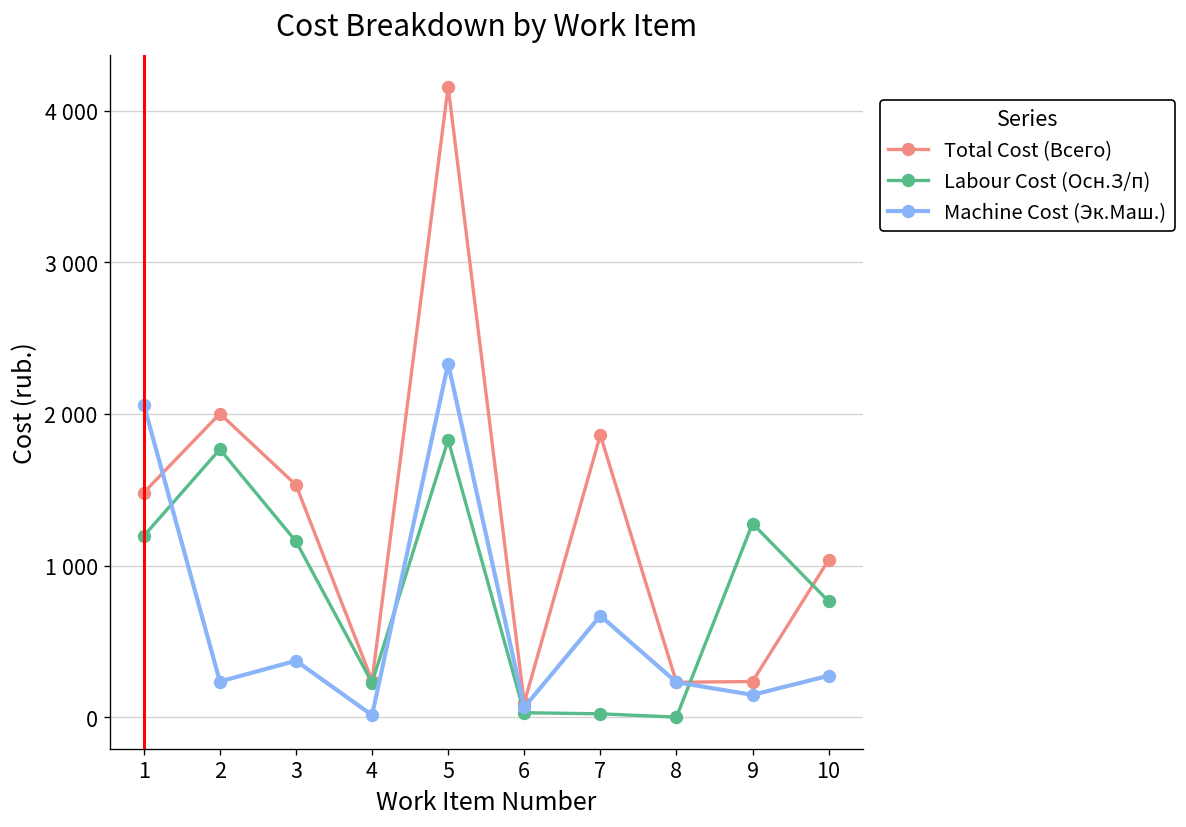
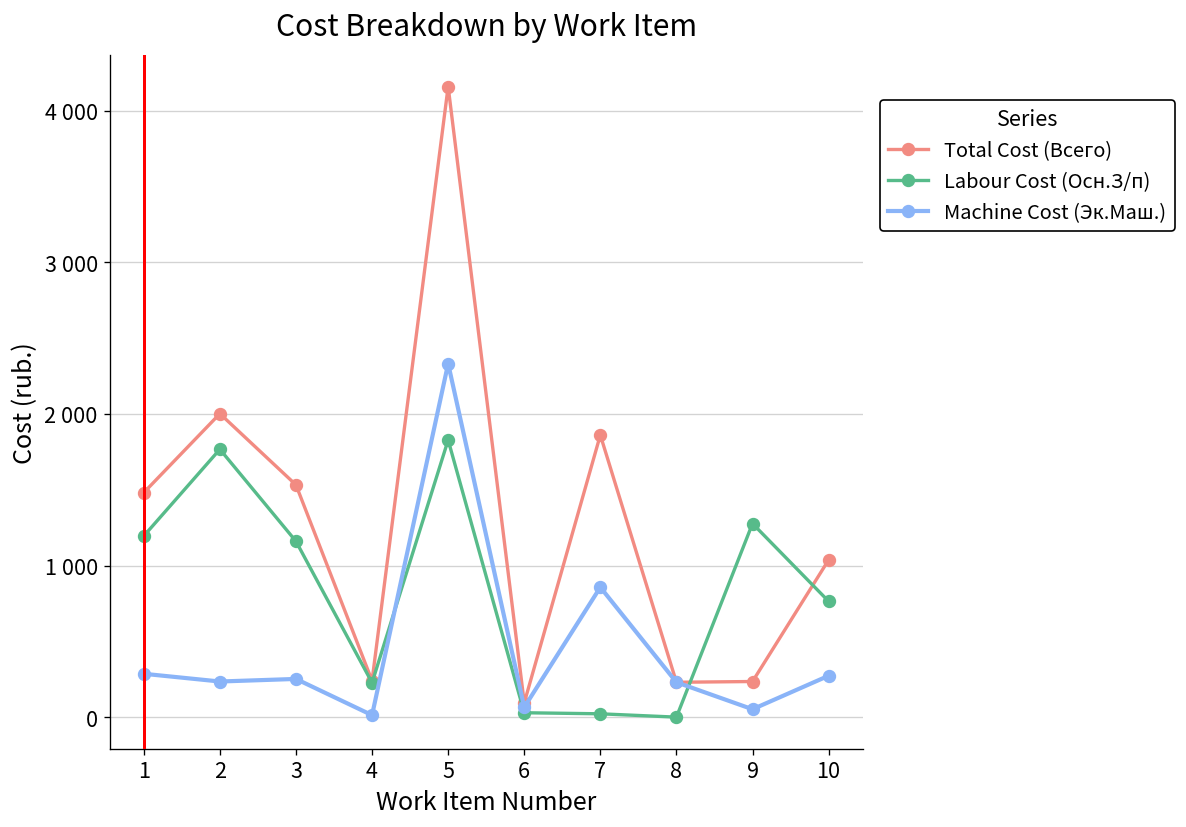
  {
    "Total Cost (Всего)": {
      "1": 1480,
      "2": 2000,
      "3": 1530,
      "5": 4160,
      "6": 90,
      "7": 1860,
      "9": 240,
      "10": 1040
    },
    "Labour Cost (Осн.З/п)": {
      "1": 1200,
      "2": 1770,
      "3": 1160,
      "5": 1830,
      "6": 30,
      "7": 20,
      "8": 0,
      "9": 1280,
      "10": 760
    },
    "Machine Cost (Эк.Маш.)": {
-     "1": 2060,
+     "1": 290,
      "2": 240,
-     "3": 370,
+     "3": 250,
      "4": 10,
      "5": 2330,
      "6": 70,
-     "7": 670,
-     "9": 150,
+     "7": 860,
+     "9": 50,
      "10": 270
    }
  }
